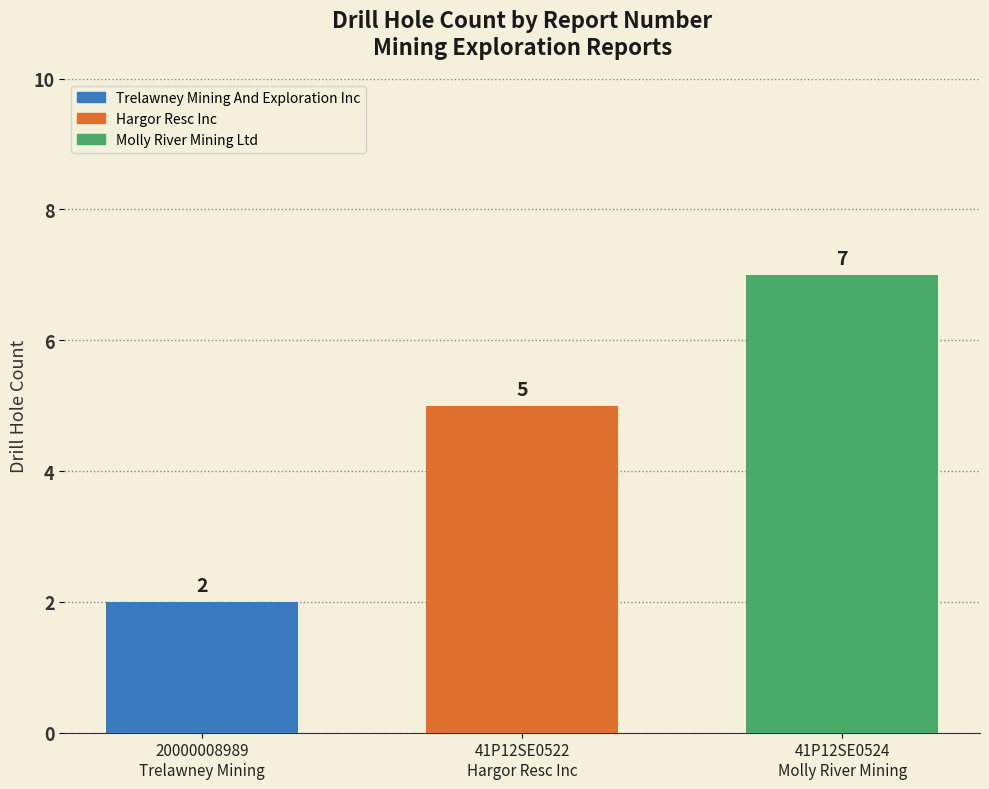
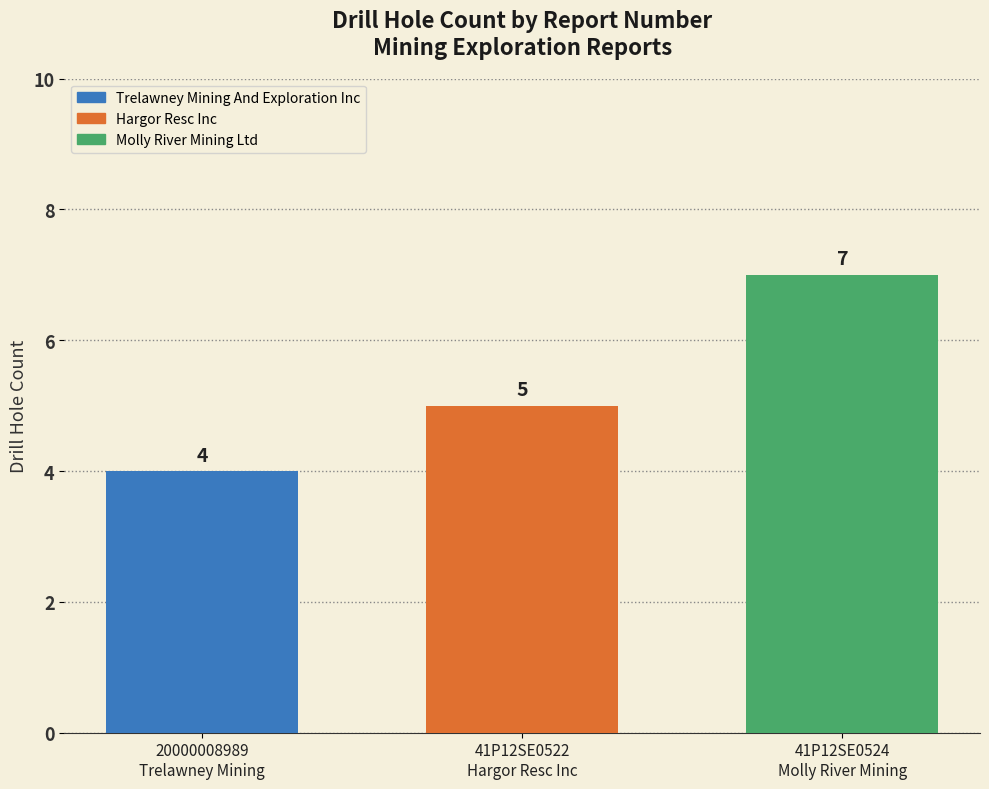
  {
-   "20000008989 Trelawney Mining": 2,
+   "20000008989 Trelawney Mining": 4,
    "41P12SE0522 Hargor Resc Inc": 5,
    "41P12SE0524 Molly River Mining": 7
  }
